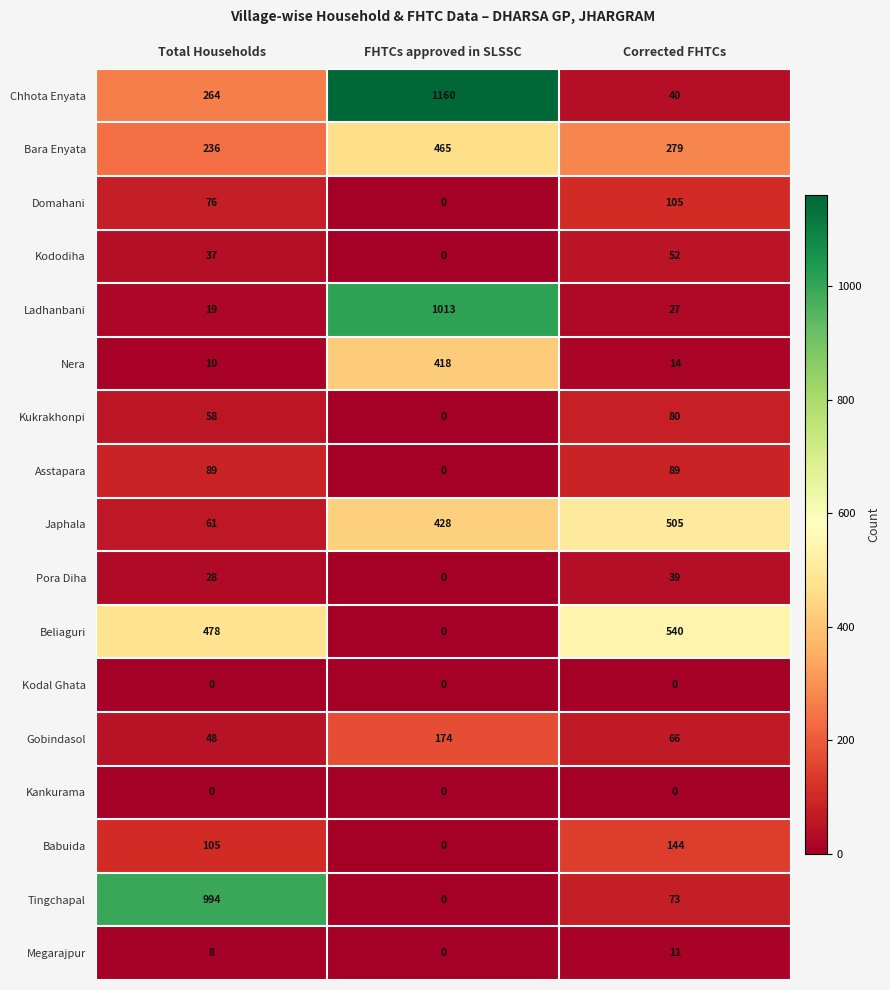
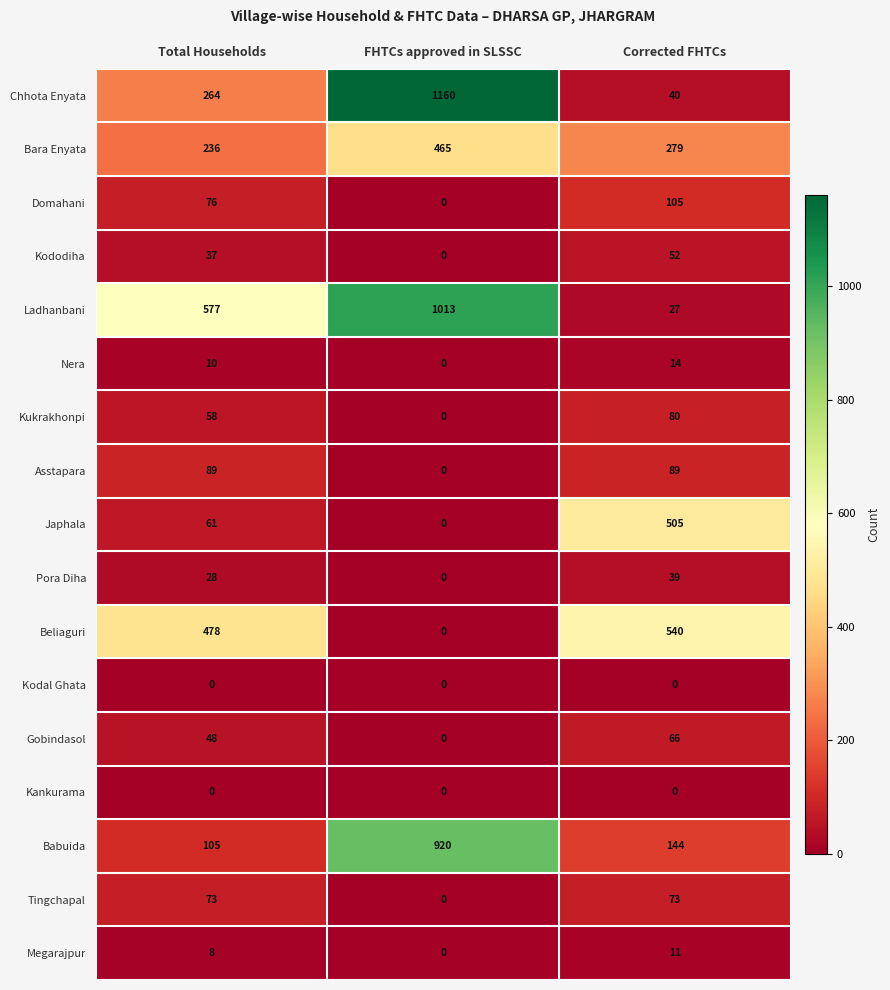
  {
    "Chhota Enyata": {
      "Total Households": 264,
      "FHTCs approved in SLSSC": 1160,
      "Corrected FHTCs": 40
    },
    "Bara Enyata": {
      "Total Households": 236,
      "FHTCs approved in SLSSC": 465,
      "Corrected FHTCs": 279
    },
    "Domahani": {
      "Total Households": 76,
      "FHTCs approved in SLSSC": 0,
      "Corrected FHTCs": 105
    },
    "Kododiha": {
      "Total Households": 37,
      "FHTCs approved in SLSSC": 0,
      "Corrected FHTCs": 52
    },
    "Ladhanbani": {
-     "Total Households": 19,
+     "Total Households": 577,
      "FHTCs approved in SLSSC": 1013,
      "Corrected FHTCs": 27
    },
    "Nera": {
      "Total Households": 10,
-     "FHTCs approved in SLSSC": 418,
+     "FHTCs approved in SLSSC": 0,
      "Corrected FHTCs": 14
    },
    "Kukrakhonpi": {
      "Total Households": 58,
      "FHTCs approved in SLSSC": 0,
      "Corrected FHTCs": 80
    },
    "Asstapara": {
      "Total Households": 89,
      "FHTCs approved in SLSSC": 0,
      "Corrected FHTCs": 89
    },
    "Japhala": {
      "Total Households": 61,
-     "FHTCs approved in SLSSC": 428,
+     "FHTCs approved in SLSSC": 0,
      "Corrected FHTCs": 505
    },
    "Pora Diha": {
      "Total Households": 28,
      "FHTCs approved in SLSSC": 0,
      "Corrected FHTCs": 39
    },
    "Beliaguri": {
      "Total Households": 478,
      "FHTCs approved in SLSSC": 0,
      "Corrected FHTCs": 540
    },
    "Kodal Ghata": {
      "Total Households": 0,
      "FHTCs approved in SLSSC": 0,
      "Corrected FHTCs": 0
    },
    "Gobindasol": {
      "Total Households": 48,
-     "FHTCs approved in SLSSC": 174,
+     "FHTCs approved in SLSSC": 0,
      "Corrected FHTCs": 66
    },
    "Kankurama": {
      "Total Households": 0,
      "FHTCs approved in SLSSC": 0,
      "Corrected FHTCs": 0
    },
    "Babuida": {
      "Total Households": 105,
-     "FHTCs approved in SLSSC": 0,
+     "FHTCs approved in SLSSC": 920,
      "Corrected FHTCs": 144
    },
    "Tingchapal": {
-     "Total Households": 994,
+     "Total Households": 73,
      "FHTCs approved in SLSSC": 0,
      "Corrected FHTCs": 73
    },
    "Megarajpur": {
      "Total Households": 8,
      "FHTCs approved in SLSSC": 0,
      "Corrected FHTCs": 11
    }
  }
